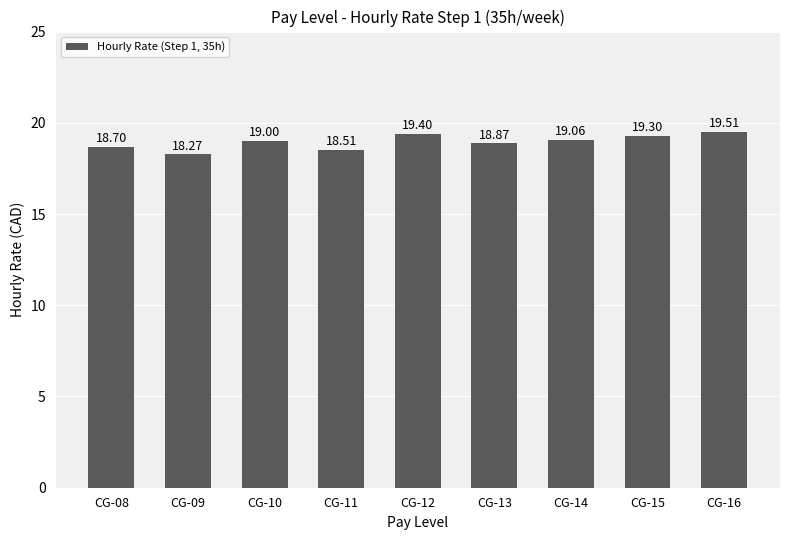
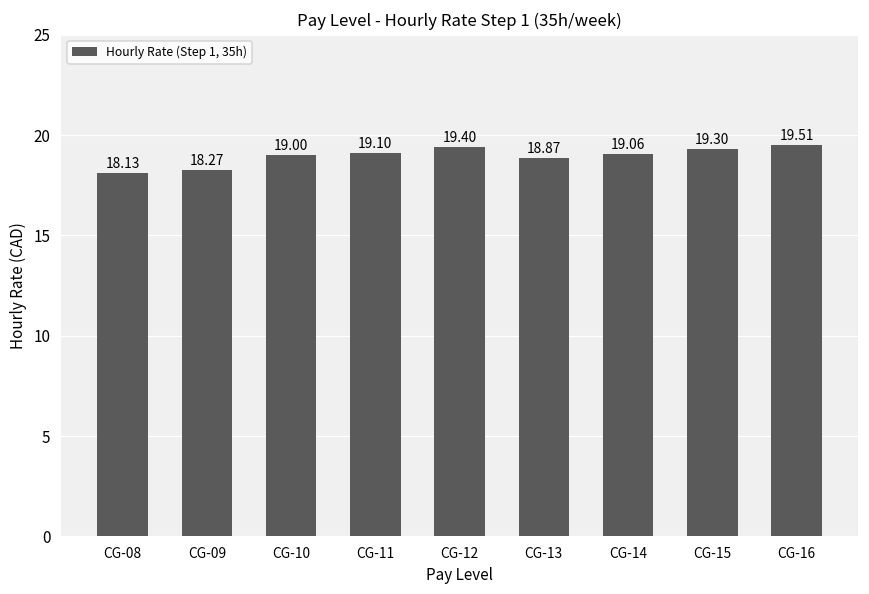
  {
-   "CG-08": 18.70,
+   "CG-08": 18.13,
    "CG-09": 18.27,
    "CG-10": 19.00,
-   "CG-11": 18.51,
+   "CG-11": 19.10,
    "CG-12": 19.40,
    "CG-13": 18.87,
    "CG-14": 19.06,
    "CG-15": 19.30,
    "CG-16": 19.51
  }
